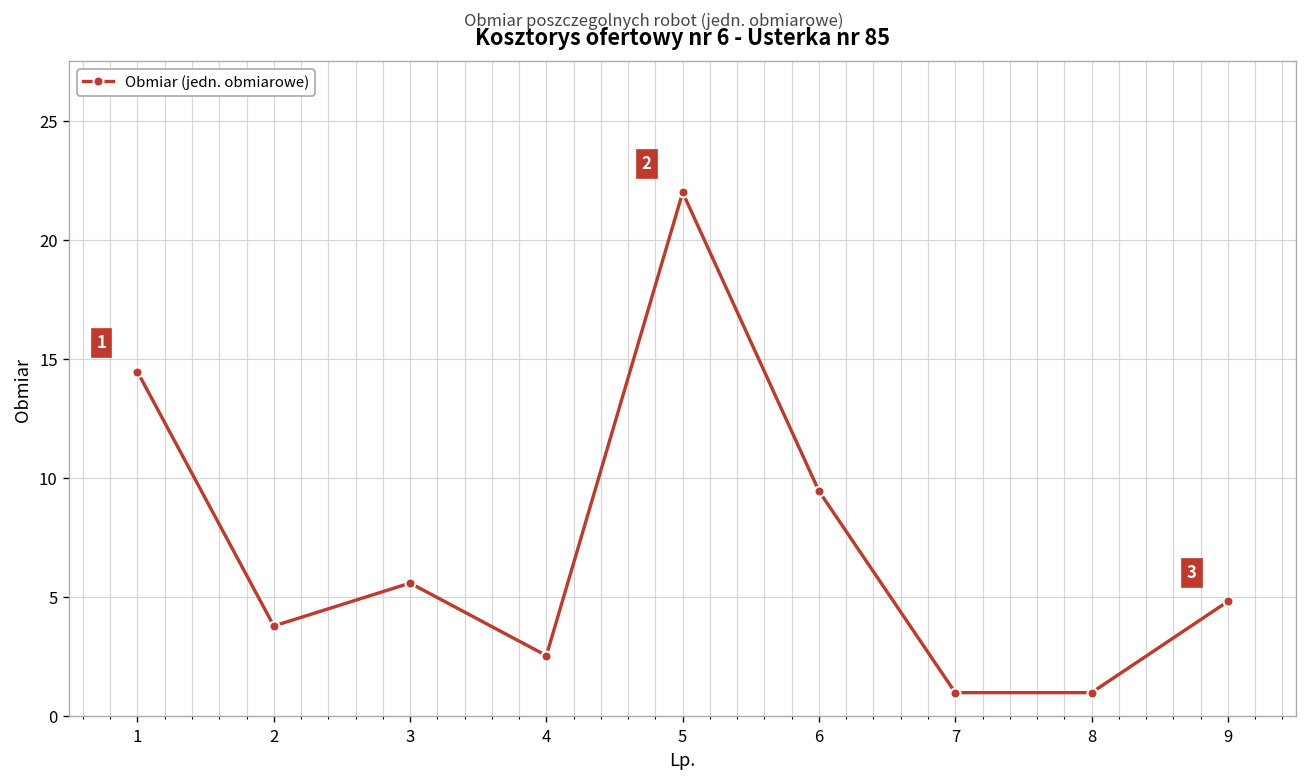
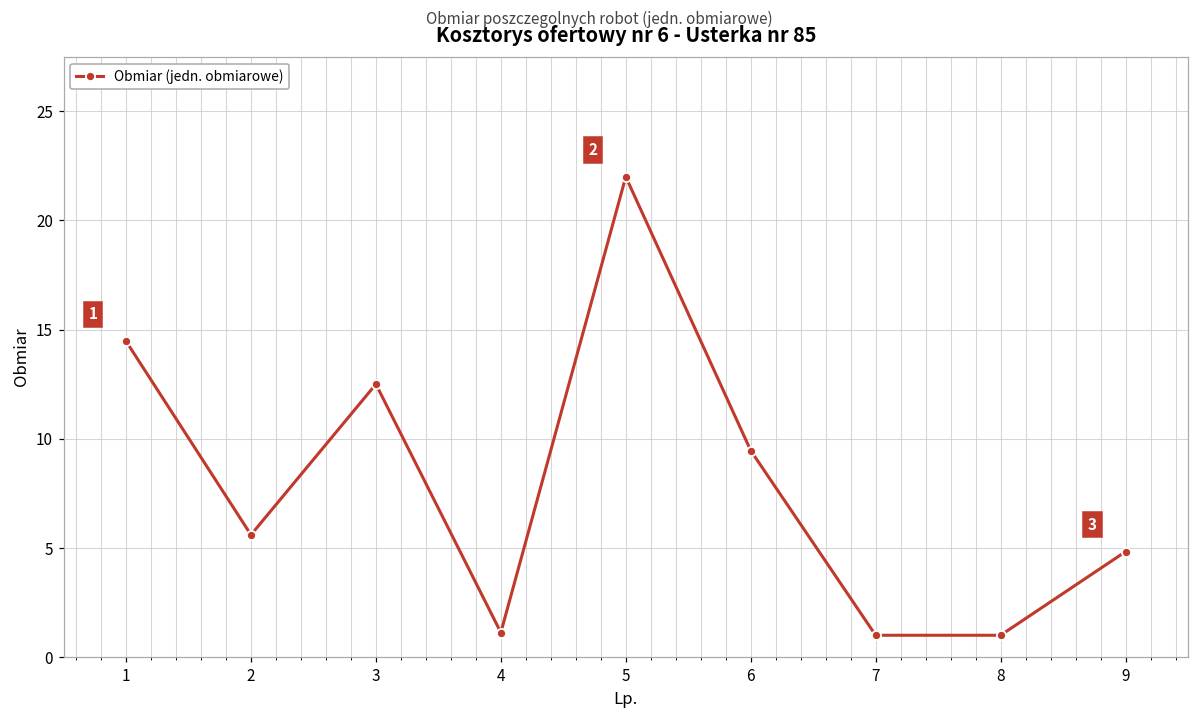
  {
    "1": 14.5,
-   "2": 3.8,
-   "3": 5.6,
-   "4": 2.6,
+   "2": 5.6,
+   "3": 12.5,
+   "4": 1.1,
    "5": 22.0,
    "6": 9.5,
    "7": 1.0,
    "8": 1.0,
    "9": 4.8
  }
